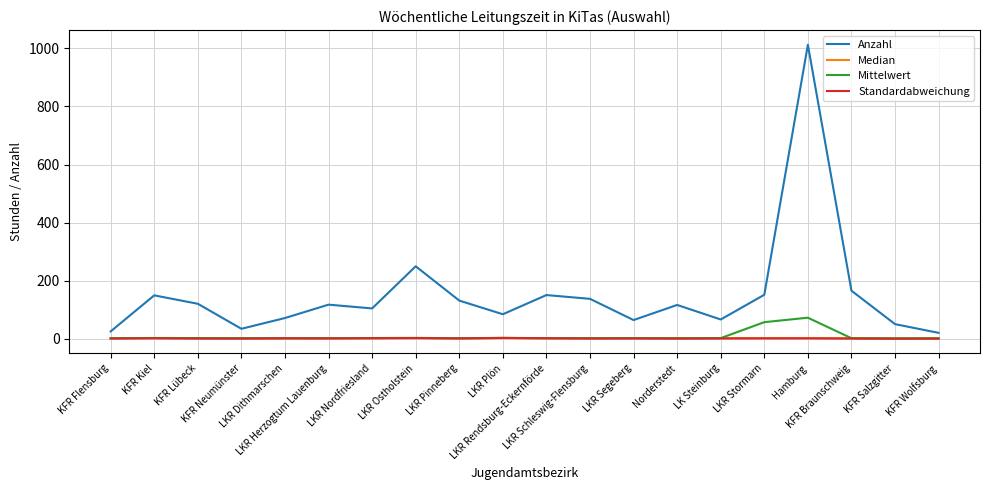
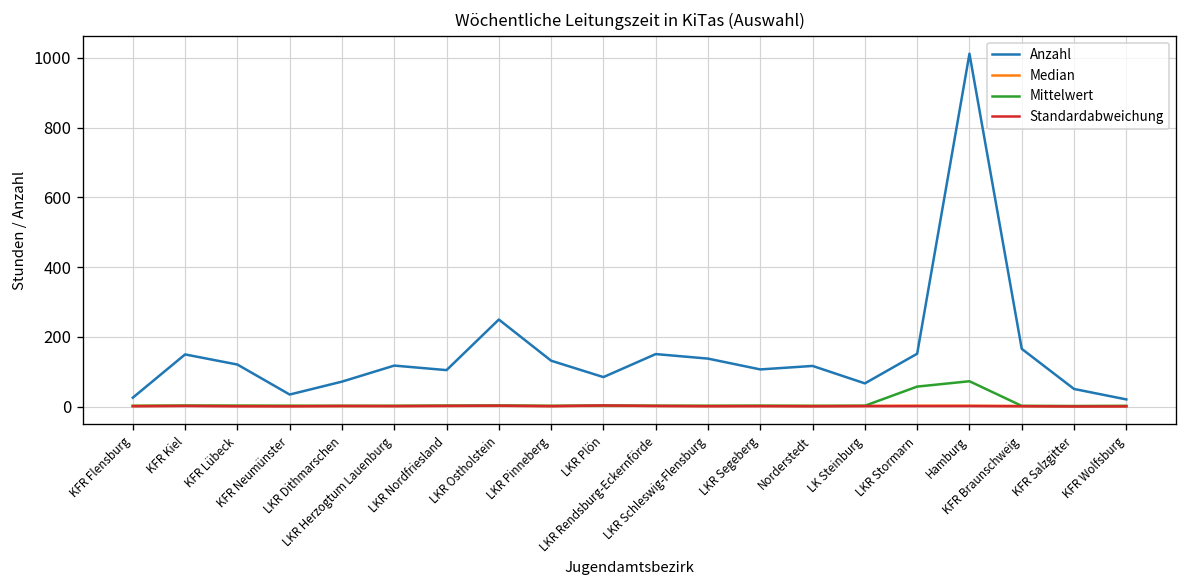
  {
    "Anzahl": {
      "KFR Flensburg": 30,
      "KFR Kiel": 150,
      "KFR Lübeck": 120,
      "KFR Neumünster": 40,
      "LKR Dithmarschen": 70,
      "LKR Herzogtum Lauenburg": 120,
      "LKR Nordfriesland": 110,
      "LKR Ostholstein": 250,
      "LKR Pinneberg": 130,
      "LKR Plön": 90,
      "LKR Rendsburg-Eckernförde": 150,
      "LKR Schleswig-Flensburg": 140,
-     "LKR Segeberg": 70,
+     "LKR Segeberg": 110,
      "Norderstedt": 120,
      "LK Steinburg": 70,
      "LKR Stormarn": 150,
      "Hamburg": 1010,
      "KFR Braunschweig": 170,
      "KFR Salzgitter": 50,
      "KFR Wolfsburg": 20
    },
    "Mittelwert": {
      "LKR Stormarn": 60,
      "Hamburg": 70
    }
  }
